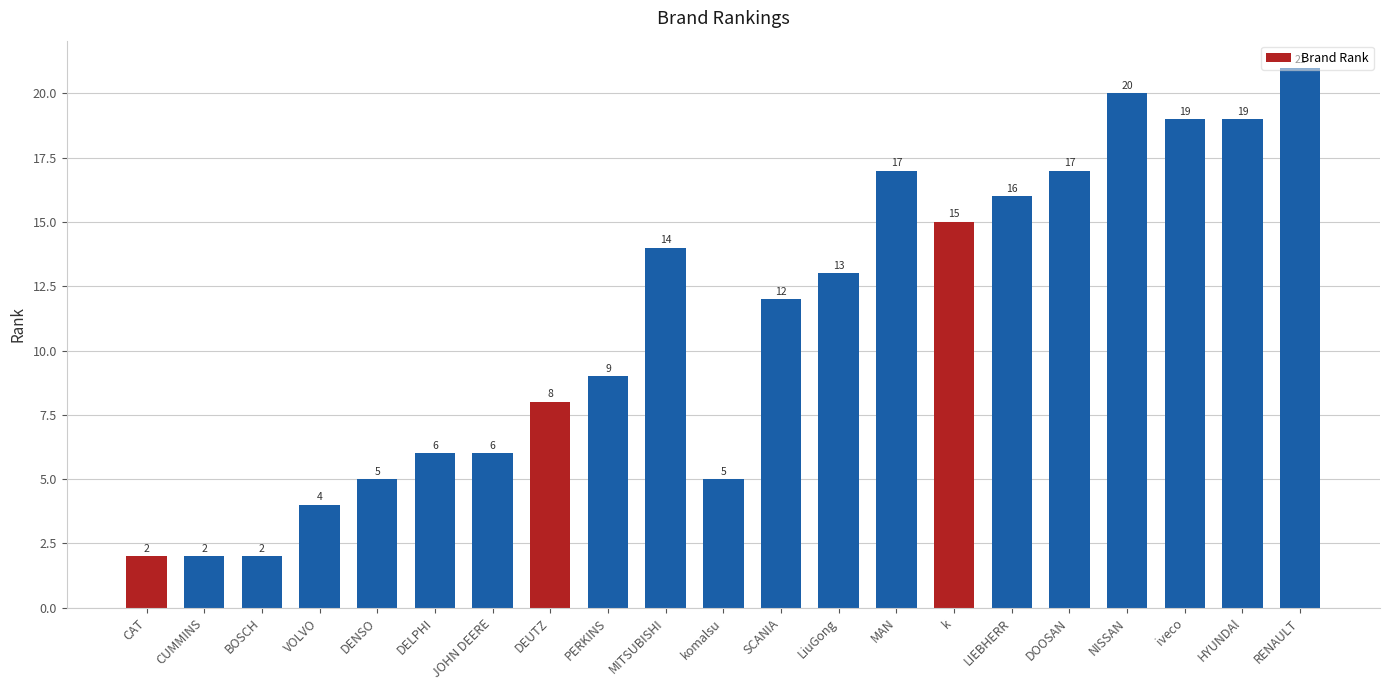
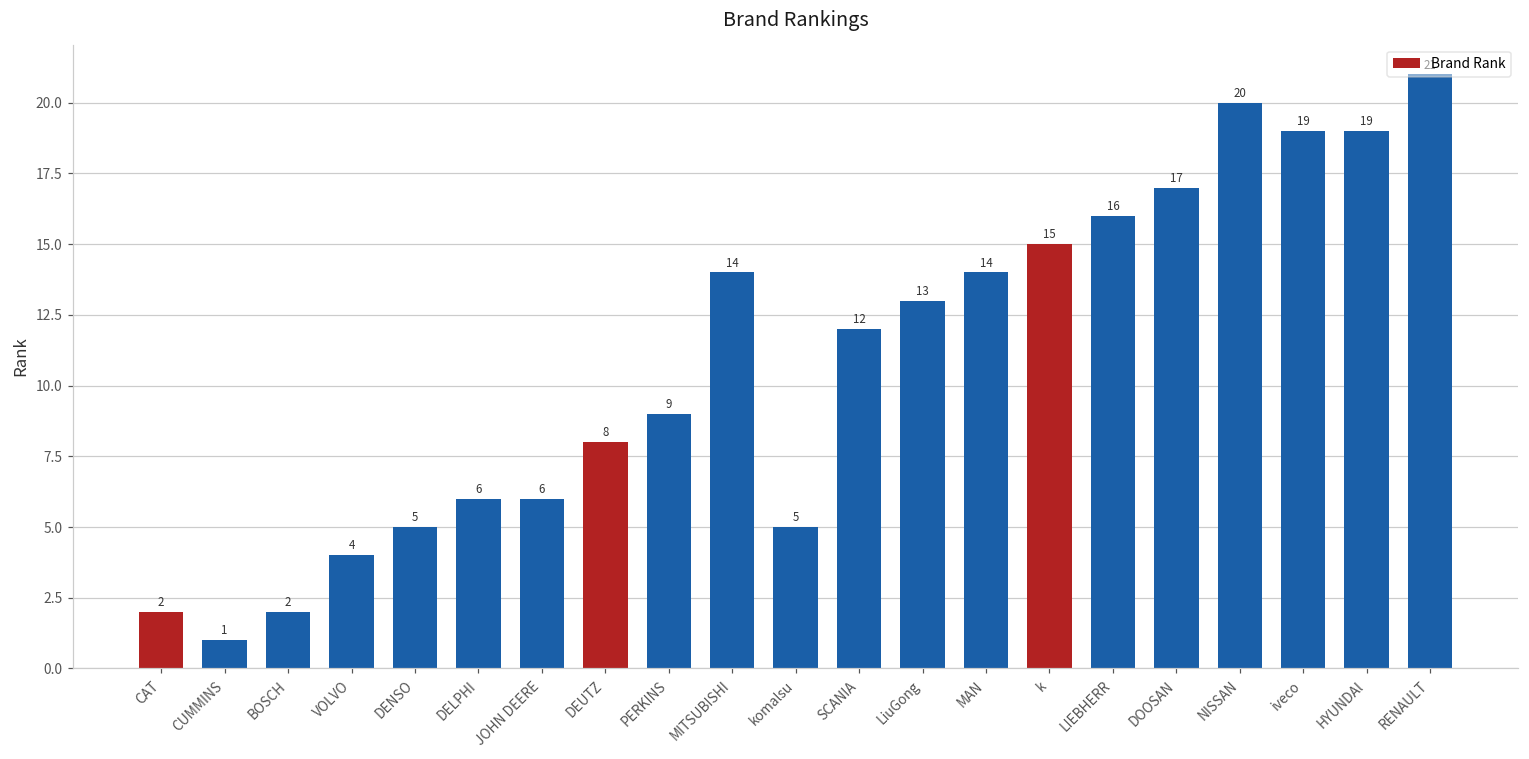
  {
    "CAT": 2,
-   "CUMMINS": 2,
+   "CUMMINS": 1,
    "BOSCH": 2,
    "VOLVO": 4,
    "DENSO": 5,
    "DELPHI": 6,
    "JOHN DEERE": 6,
    "DEUTZ": 8,
    "PERKINS": 9,
    "MITSUBISHI": 14,
    "komalsu": 5,
    "SCANIA": 12,
    "LiuGong": 13,
-   "MAN": 17,
+   "MAN": 14,
    "k": 15,
    "LIEBHERR": 16,
    "DOOSAN": 17,
    "NISSAN": 20,
    "iveco": 19,
    "HYUNDAl": 19
  }
